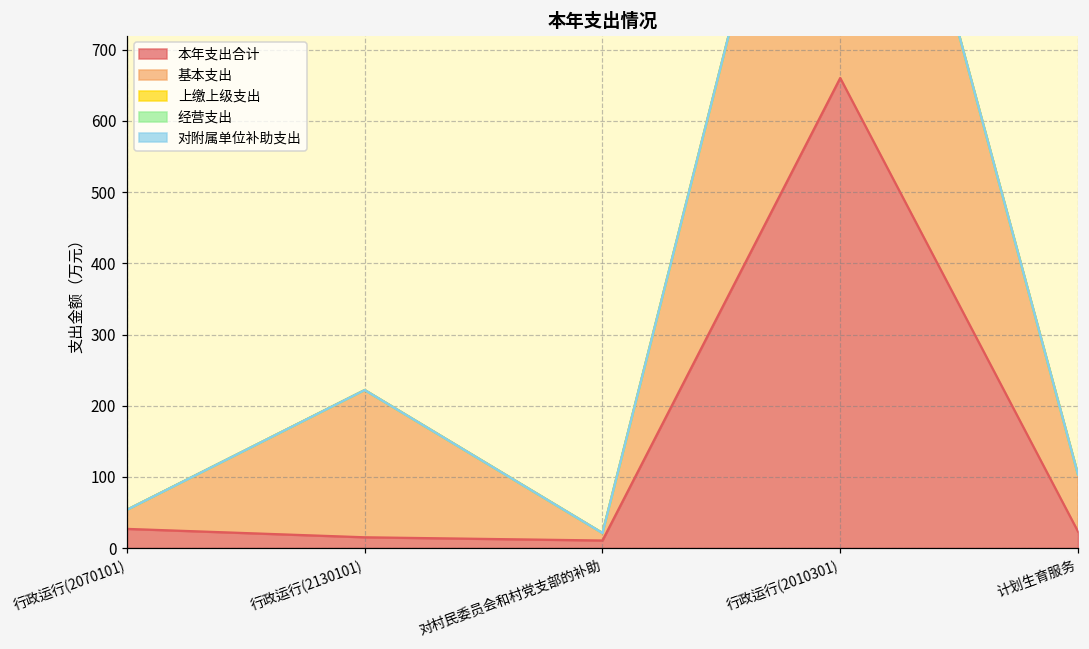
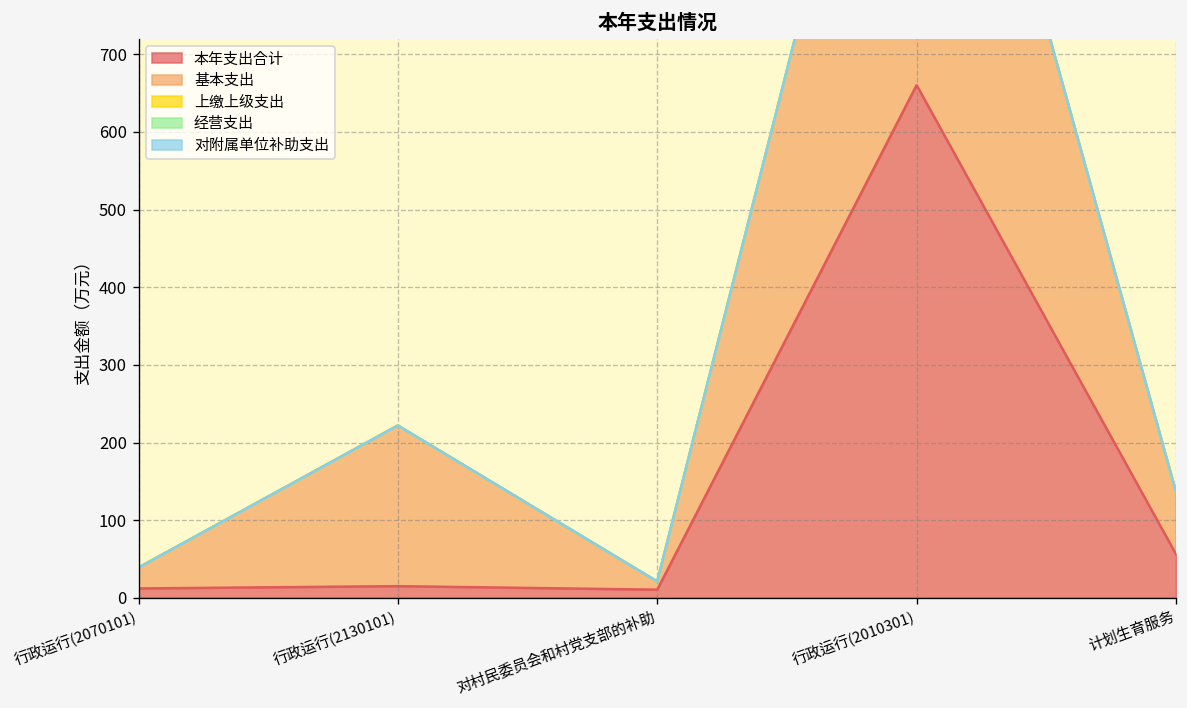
  {
    "本年支出合计": {
-     "行政运行(2070101)": 30,
+     "行政运行(2070101)": 10,
      "行政运行(2130101)": 20,
      "对村民委员会和村党支部的补助": 10,
      "行政运行(2010301)": 660,
-     "计划生育服务": 20
+     "计划生育服务": 60
    }
  }
